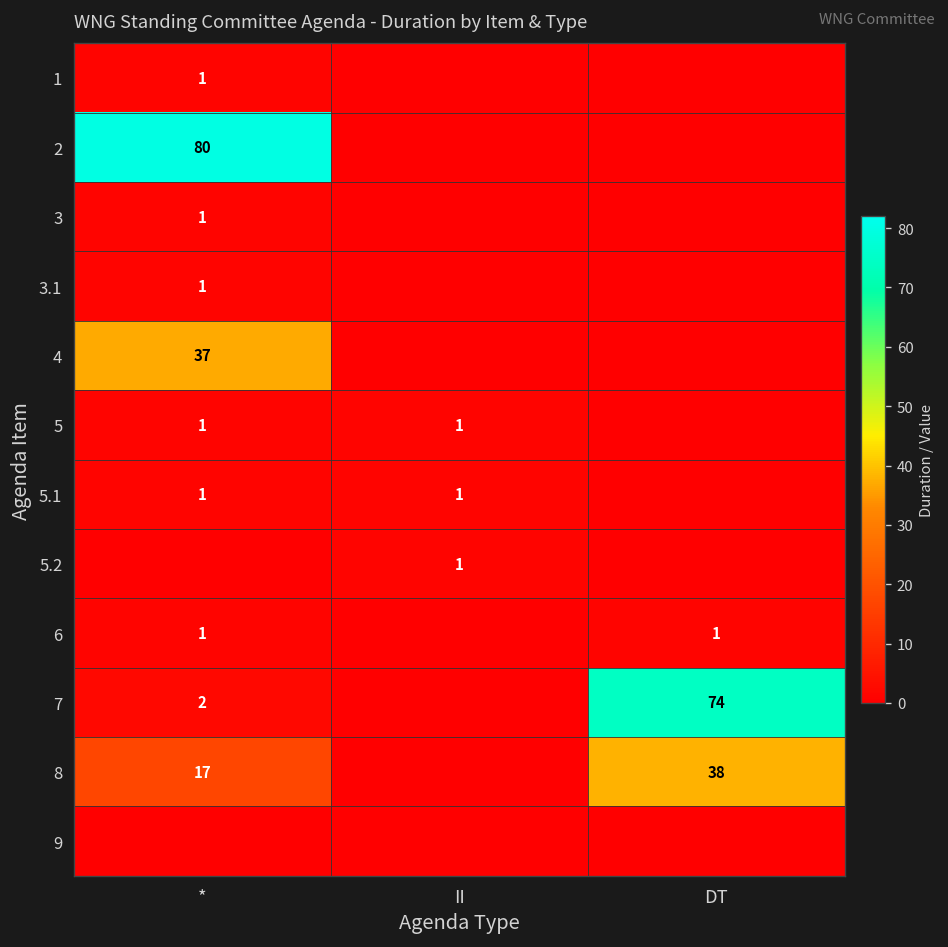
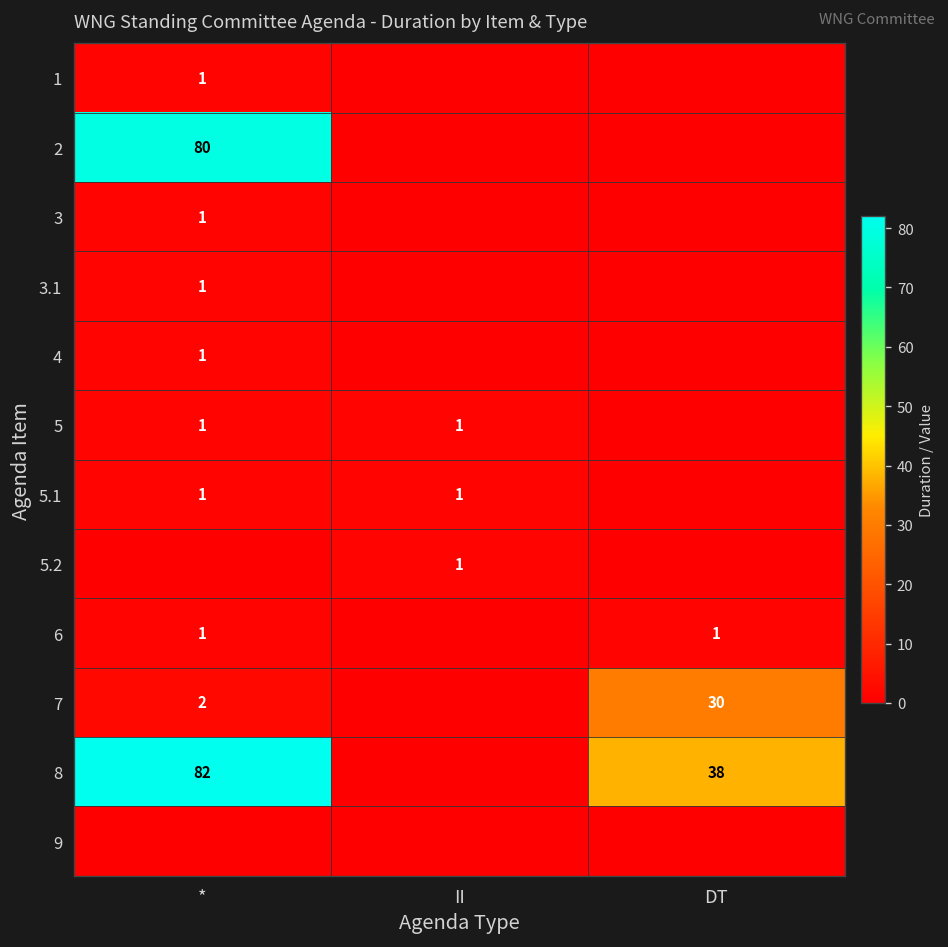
  {
    "1": {
      "*": 1
    },
    "2": {
      "*": 80
    },
    "3": {
      "*": 1
    },
    "3.1": {
      "*": 1
    },
    "4": {
-     "*": 37
+     "*": 1
    },
    "5": {
      "*": 1,
      "II": 1
    },
    "5.1": {
      "*": 1,
      "II": 1
    },
    "5.2": {
      "II": 1
    },
    "6": {
      "*": 1,
      "DT": 1
    },
    "7": {
      "*": 2,
-     "DT": 74
+     "DT": 30
    },
    "8": {
-     "*": 17,
+     "*": 82,
      "DT": 38
    }
  }
